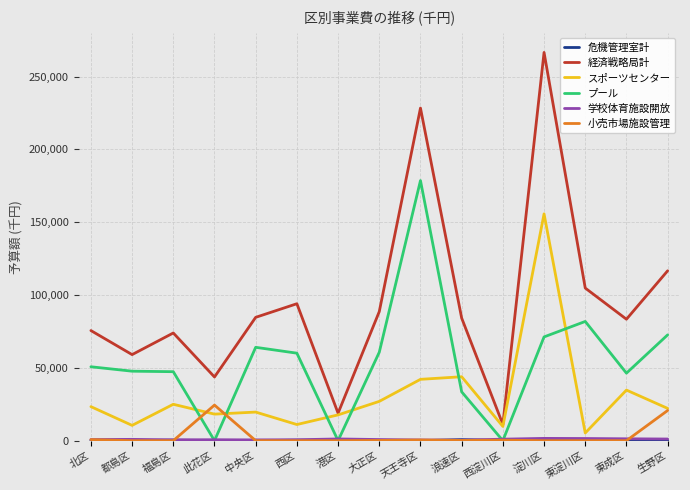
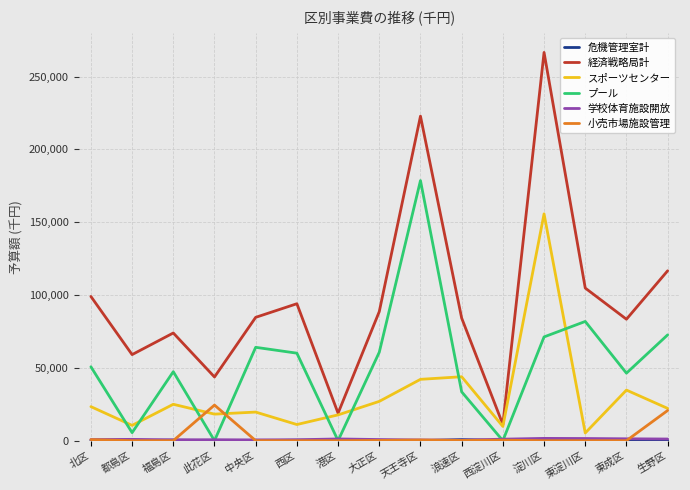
  {
    "経済戦略局計": {
-     "北区": "76,000",
+     "北区": "99,000",
      "都島区": "59,000",
      "福島区": "74,000",
      "此花区": "44,000",
      "中央区": "85,000",
      "西区": "94,000",
      "大正区": "89,000",
-     "天王寺区": "228,000",
+     "天王寺区": "223,000",
      "浪速区": "84,000",
      "淀川区": "267,000",
      "東淀川区": "105,000",
      "東成区": "83,000",
      "生野区": "117,000"
    },
    "スポーツセンター": {
      "北区": "23,000",
      "都島区": "10,000",
      "福島区": "25,000",
      "此花区": "18,000",
      "中央区": "20,000",
      "西区": "11,000",
      "大正区": "27,000",
      "天王寺区": "42,000",
      "浪速区": "44,000",
      "淀川区": "156,000",
      "東淀川区": "5,000",
      "東成区": "35,000"
    },
    "プール": {
      "北区": "51,000",
-     "都島区": "48,000",
+     "都島区": "5,000",
      "福島区": "47,000",
      "中央区": "64,000",
      "西区": "60,000",
      "大正区": "61,000",
      "天王寺区": "179,000",
      "浪速区": "34,000",
      "淀川区": "71,000",
      "東淀川区": "82,000",
      "東成区": "46,000",
      "生野区": "73,000"
    },
    "小売市場施設管理": {
      "此花区": "24,000"
    }
  }
